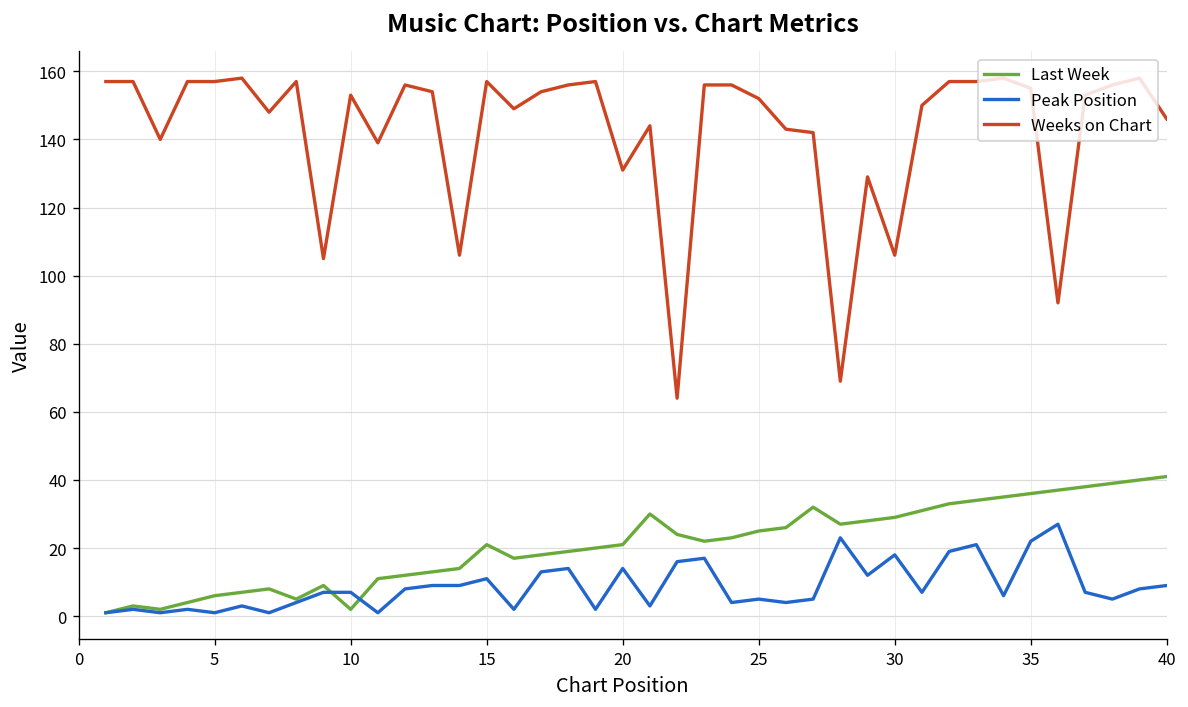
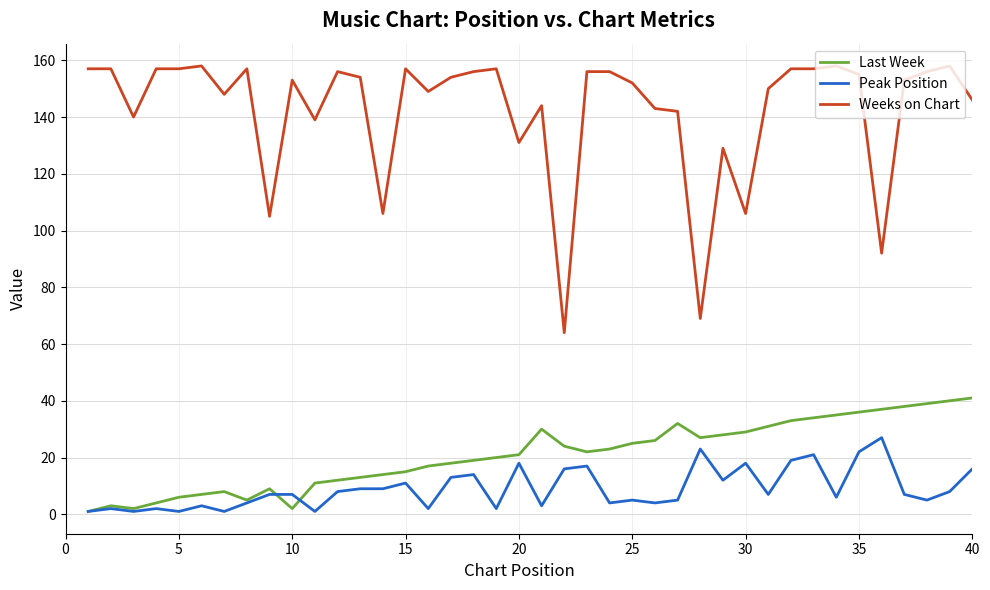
  {
    "Last Week": {
      "5": 6,
      "10": 2,
-     "15": 21,
+     "15": 15,
      "20": 21,
      "25": 25,
      "30": 29,
      "35": 36,
      "40": 41
    },
    "Peak Position": {
      "5": 1,
      "10": 7,
      "15": 11,
-     "20": 14,
+     "20": 18,
      "25": 5,
      "30": 18,
      "35": 22,
-     "40": 9
+     "40": 16
    },
    "Weeks on Chart": {
      "5": 157,
      "10": 153,
      "15": 157,
      "20": 131,
      "25": 152,
      "30": 106,
      "40": 146
    }
  }
